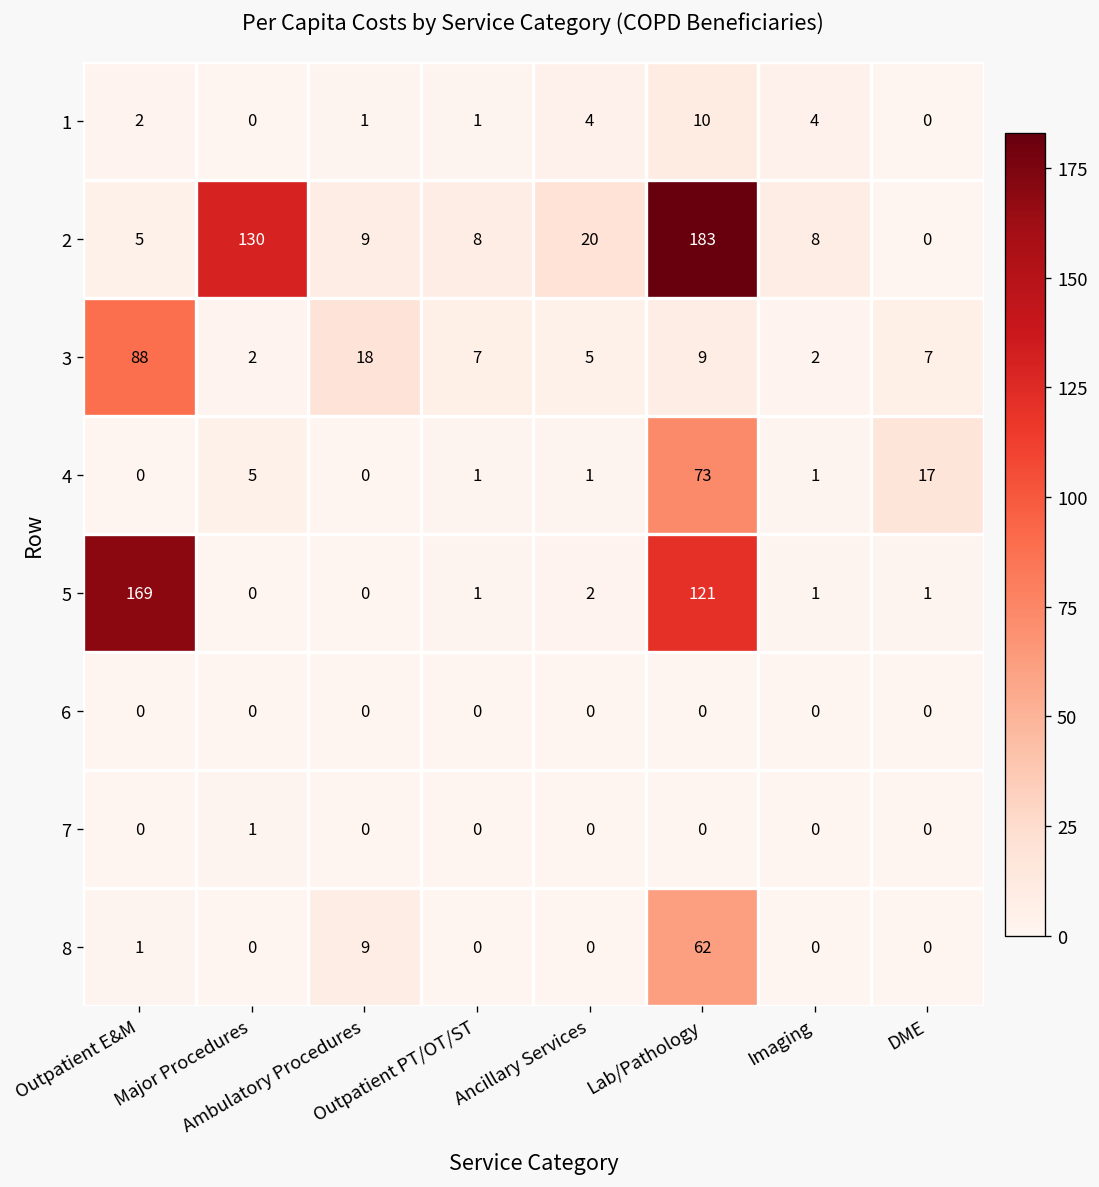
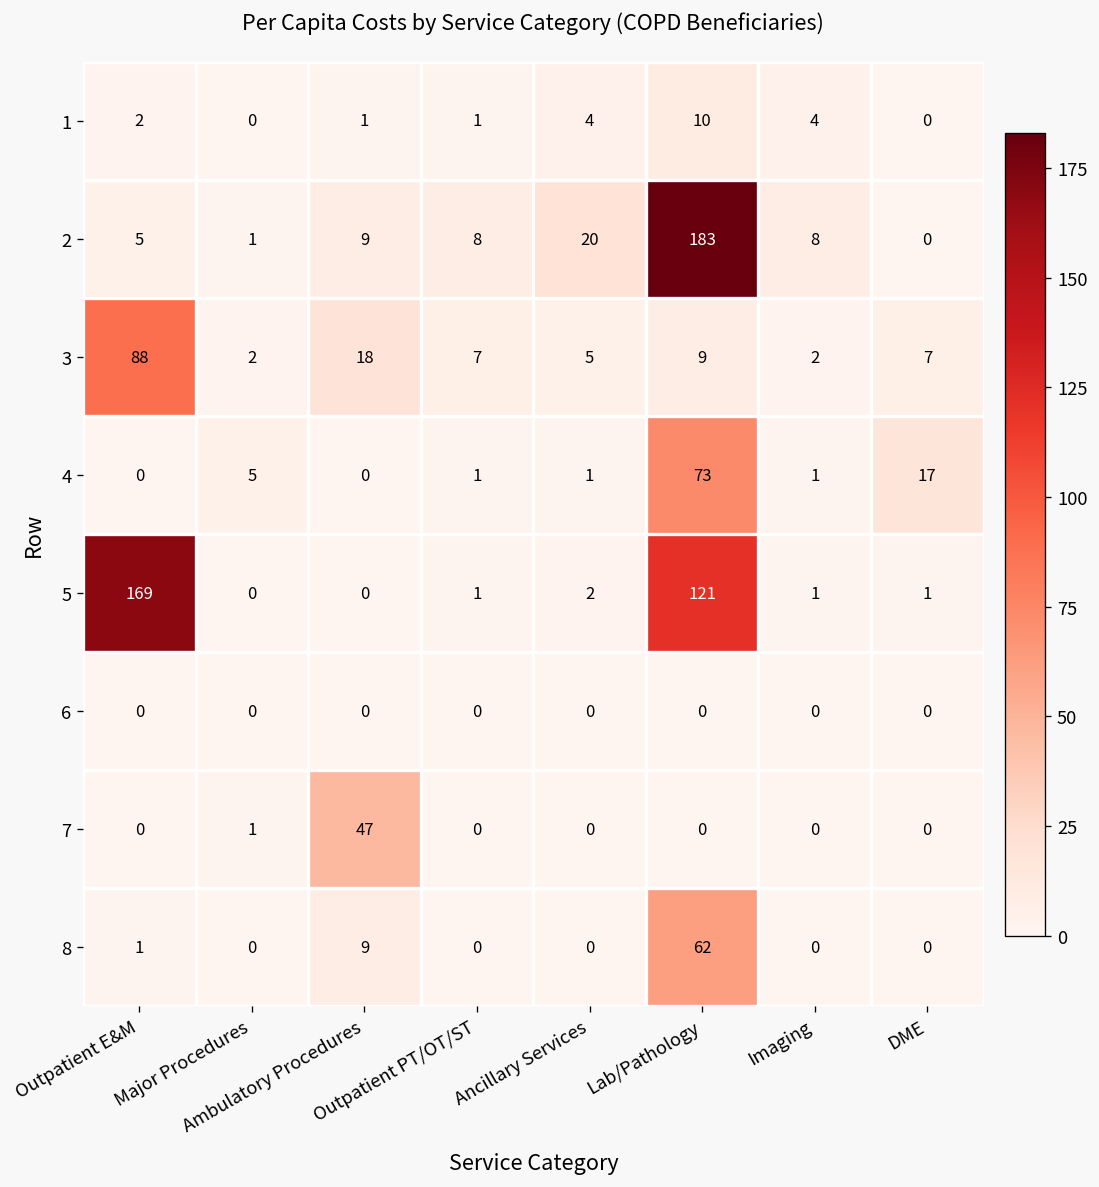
  {
    "1": {
      "Outpatient E&M": 2,
      "Major Procedures": 0,
      "Ambulatory Procedures": 1,
      "Outpatient PT/OT/ST": 1,
      "Ancillary Services": 4,
      "Lab/Pathology": 10,
      "Imaging": 4,
      "DME": 0
    },
    "2": {
      "Outpatient E&M": 5,
-     "Major Procedures": 130,
+     "Major Procedures": 1,
      "Ambulatory Procedures": 9,
      "Outpatient PT/OT/ST": 8,
      "Ancillary Services": 20,
      "Lab/Pathology": 183,
      "Imaging": 8,
      "DME": 0
    },
    "3": {
      "Outpatient E&M": 88,
      "Major Procedures": 2,
      "Ambulatory Procedures": 18,
      "Outpatient PT/OT/ST": 7,
      "Ancillary Services": 5,
      "Lab/Pathology": 9,
      "Imaging": 2,
      "DME": 7
    },
    "4": {
      "Outpatient E&M": 0,
      "Major Procedures": 5,
      "Ambulatory Procedures": 0,
      "Outpatient PT/OT/ST": 1,
      "Ancillary Services": 1,
      "Lab/Pathology": 73,
      "Imaging": 1,
      "DME": 17
    },
    "5": {
      "Outpatient E&M": 169,
      "Major Procedures": 0,
      "Ambulatory Procedures": 0,
      "Outpatient PT/OT/ST": 1,
      "Ancillary Services": 2,
      "Lab/Pathology": 121,
      "Imaging": 1,
      "DME": 1
    },
    "6": {
      "Outpatient E&M": 0,
      "Major Procedures": 0,
      "Ambulatory Procedures": 0,
      "Outpatient PT/OT/ST": 0,
      "Ancillary Services": 0,
      "Lab/Pathology": 0,
      "Imaging": 0,
      "DME": 0
    },
    "7": {
      "Outpatient E&M": 0,
      "Major Procedures": 1,
-     "Ambulatory Procedures": 0,
+     "Ambulatory Procedures": 47,
      "Outpatient PT/OT/ST": 0,
      "Ancillary Services": 0,
      "Lab/Pathology": 0,
      "Imaging": 0,
      "DME": 0
    },
    "8": {
      "Outpatient E&M": 1,
      "Major Procedures": 0,
      "Ambulatory Procedures": 9,
      "Outpatient PT/OT/ST": 0,
      "Ancillary Services": 0,
      "Lab/Pathology": 62,
      "Imaging": 0,
      "DME": 0
    }
  }
